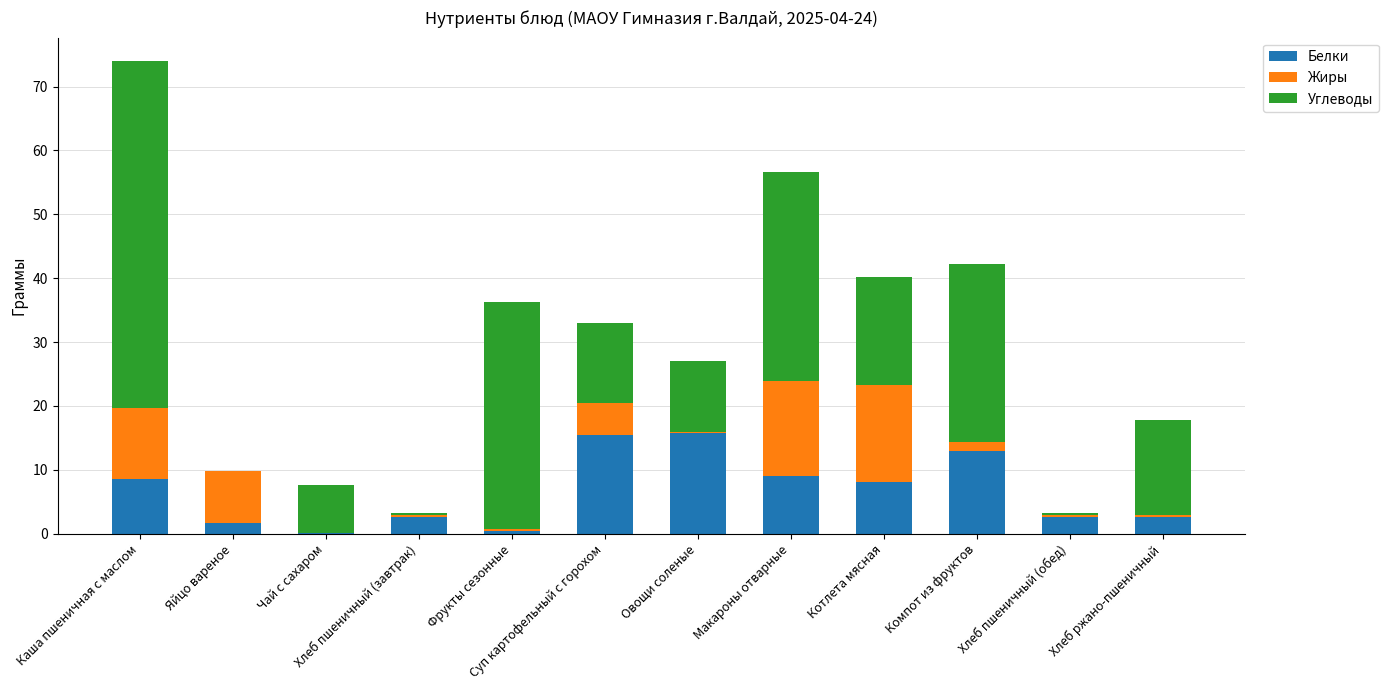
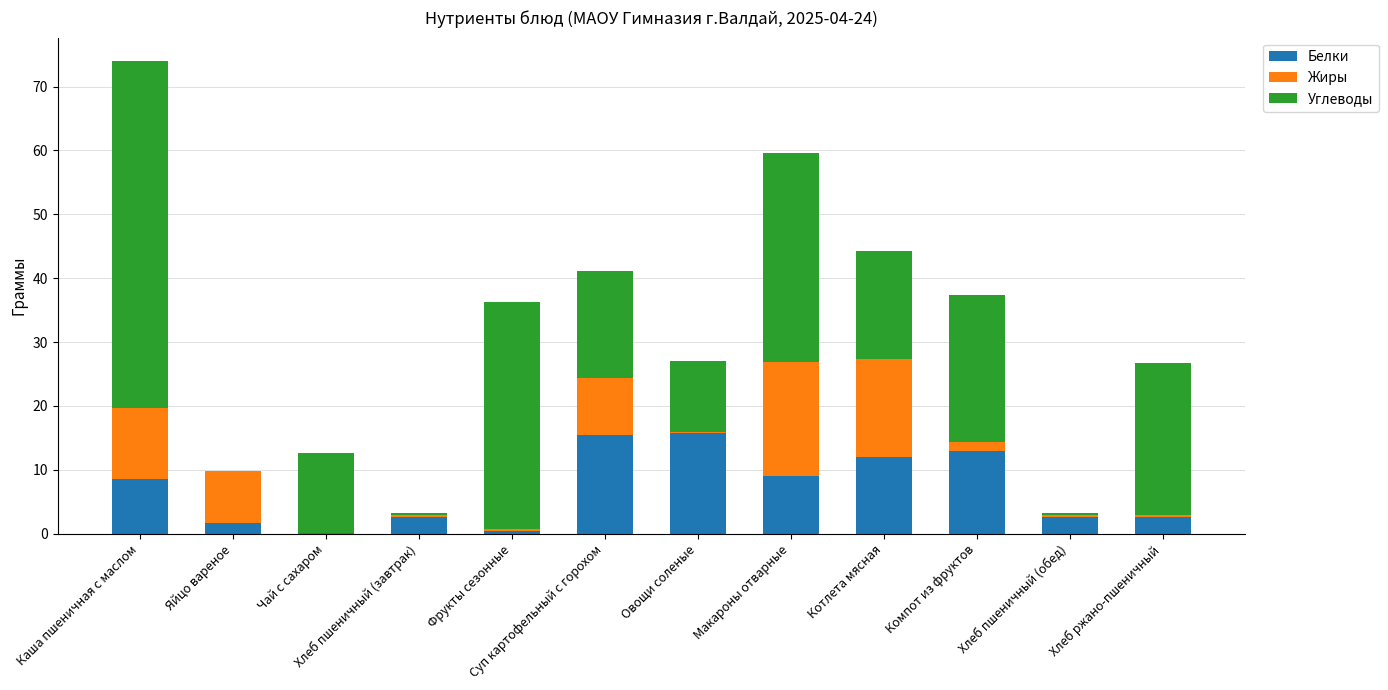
  {
    "Белки": {
      "Каша пшеничная с маслом": 9,
      "Яйцо вареное": 2,
      "Хлеб пшеничный (завтрак)": 3,
      "Фрукты сезонные": 0,
      "Суп картофельный с горохом": 15,
      "Овощи соленые": 16,
      "Макароны отварные": 9,
-     "Котлета мясная": 8,
+     "Котлета мясная": 12,
      "Компот из фруктов": 13,
      "Хлеб пшеничный (обед)": 3,
      "Хлеб ржано-пшеничный": 3
    },
    "Жиры": {
      "Каша пшеничная с маслом": 11,
      "Яйцо вареное": 8,
      "Фрукты сезонные": 0,
-     "Суп картофельный с горохом": 5,
-     "Макароны отварные": 15,
+     "Суп картофельный с горохом": 9,
+     "Макароны отварные": 18,
      "Котлета мясная": 15,
      "Компот из фруктов": 2
    },
    "Углеводы": {
      "Каша пшеничная с маслом": 54,
      "Яйцо вареное": 0,
-     "Чай с сахаром": 8,
+     "Чай с сахаром": 13,
      "Фрукты сезонные": 35,
-     "Суп картофельный с горохом": 12,
+     "Суп картофельный с горохом": 17,
      "Овощи соленые": 11,
      "Макароны отварные": 33,
      "Котлета мясная": 17,
-     "Компот из фруктов": 28,
-     "Хлеб ржано-пшеничный": 15
+     "Компот из фруктов": 23,
+     "Хлеб ржано-пшеничный": 24
    }
  }
